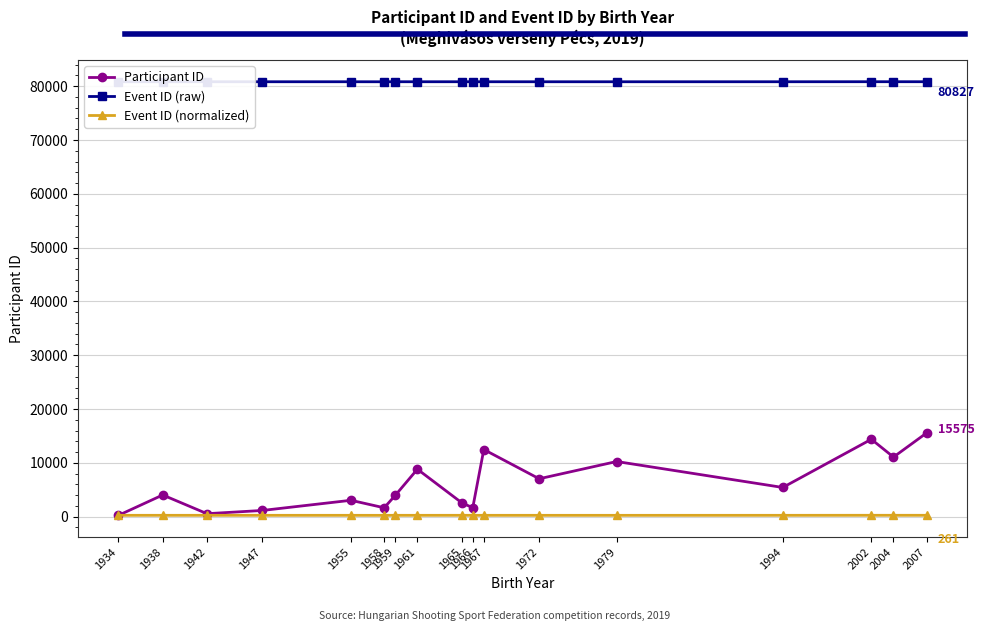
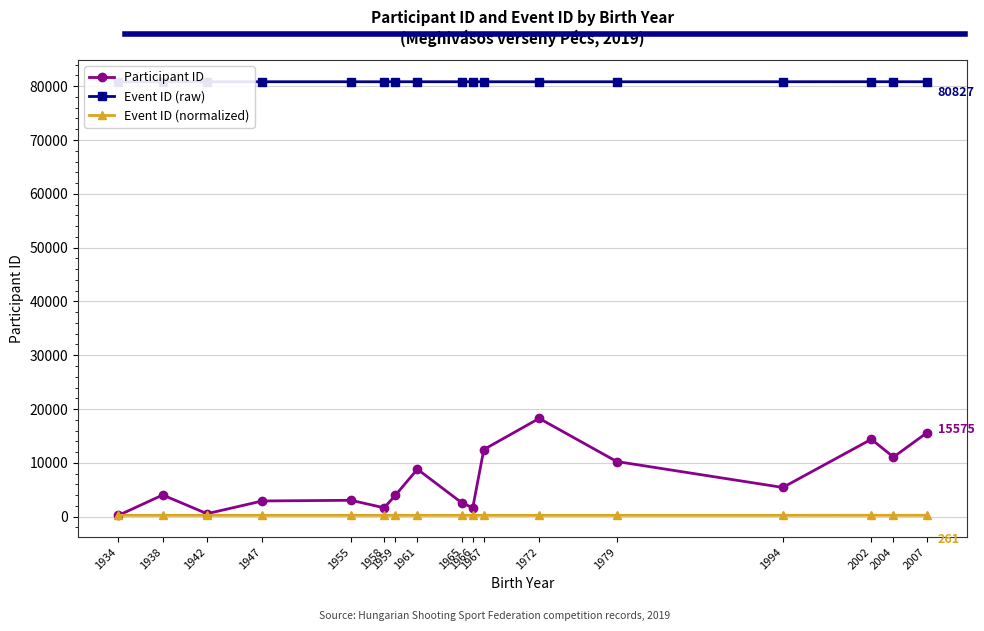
  {
    "Participant ID": {
      "1938": 4000,
-     "1947": 1000,
+     "1947": 3000,
      "1955": 3000,
      "1958": 2000,
      "1959": 4000,
      "1961": 9000,
      "1965": 3000,
      "1966": 2000,
      "1967": 12000,
-     "1972": 7000,
+     "1972": 18000,
      "1979": 10000,
      "1994": 5000,
      "2002": 14000,
      "2004": 11000
    },
    "Event ID (raw)": {
      "2007": 80827
    },
    "Event ID (normalized)": {
      "2007": 261
    }
  }
